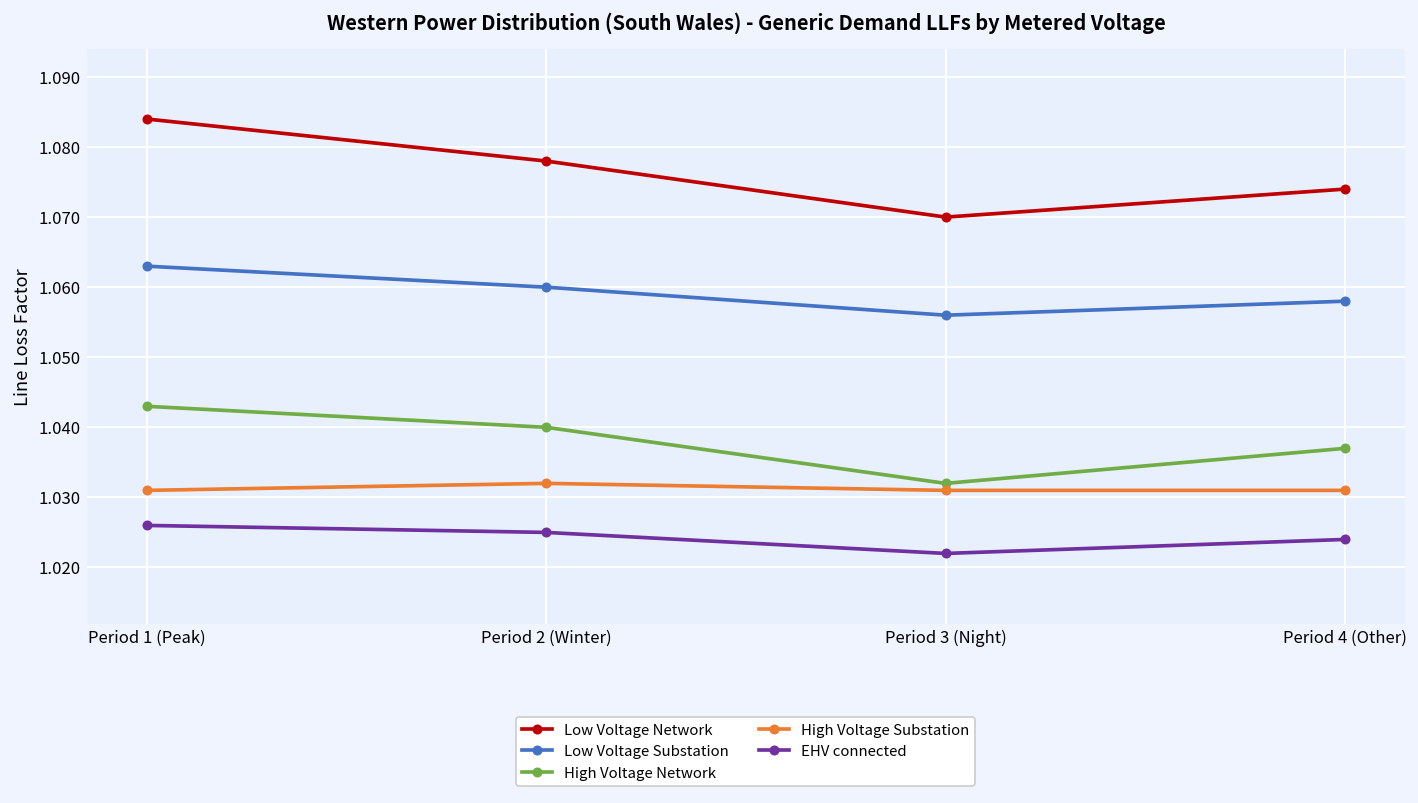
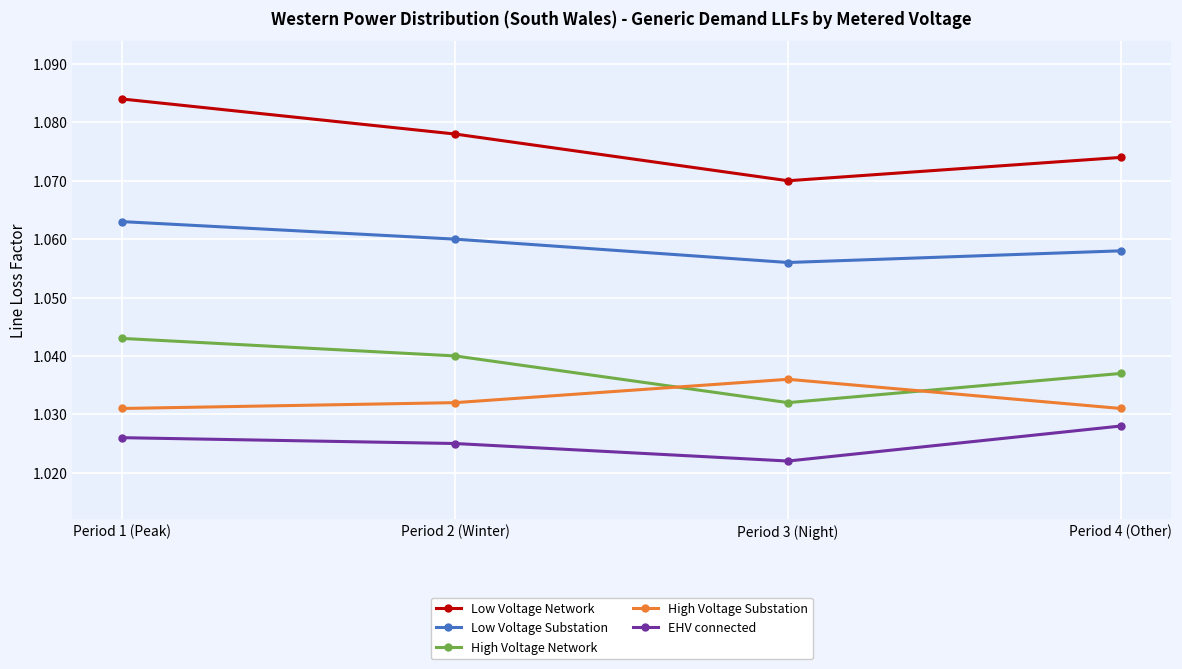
  {
    "Low Voltage Network": {
      "Period 1 (Peak)": 1.084,
      "Period 2 (Winter)": 1.078,
      "Period 3 (Night)": 1.070,
      "Period 4 (Other)": 1.074
    },
    "Low Voltage Substation": {
      "Period 1 (Peak)": 1.063,
      "Period 2 (Winter)": 1.060,
      "Period 3 (Night)": 1.056,
      "Period 4 (Other)": 1.058
    },
    "High Voltage Network": {
      "Period 1 (Peak)": 1.043,
      "Period 2 (Winter)": 1.040,
      "Period 3 (Night)": 1.032,
      "Period 4 (Other)": 1.037
    },
    "High Voltage Substation": {
      "Period 1 (Peak)": 1.031,
      "Period 2 (Winter)": 1.032,
-     "Period 3 (Night)": 1.031,
+     "Period 3 (Night)": 1.036,
      "Period 4 (Other)": 1.031
    },
    "EHV connected": {
      "Period 1 (Peak)": 1.026,
      "Period 2 (Winter)": 1.025,
      "Period 3 (Night)": 1.022,
-     "Period 4 (Other)": 1.024
+     "Period 4 (Other)": 1.028
    }
  }
